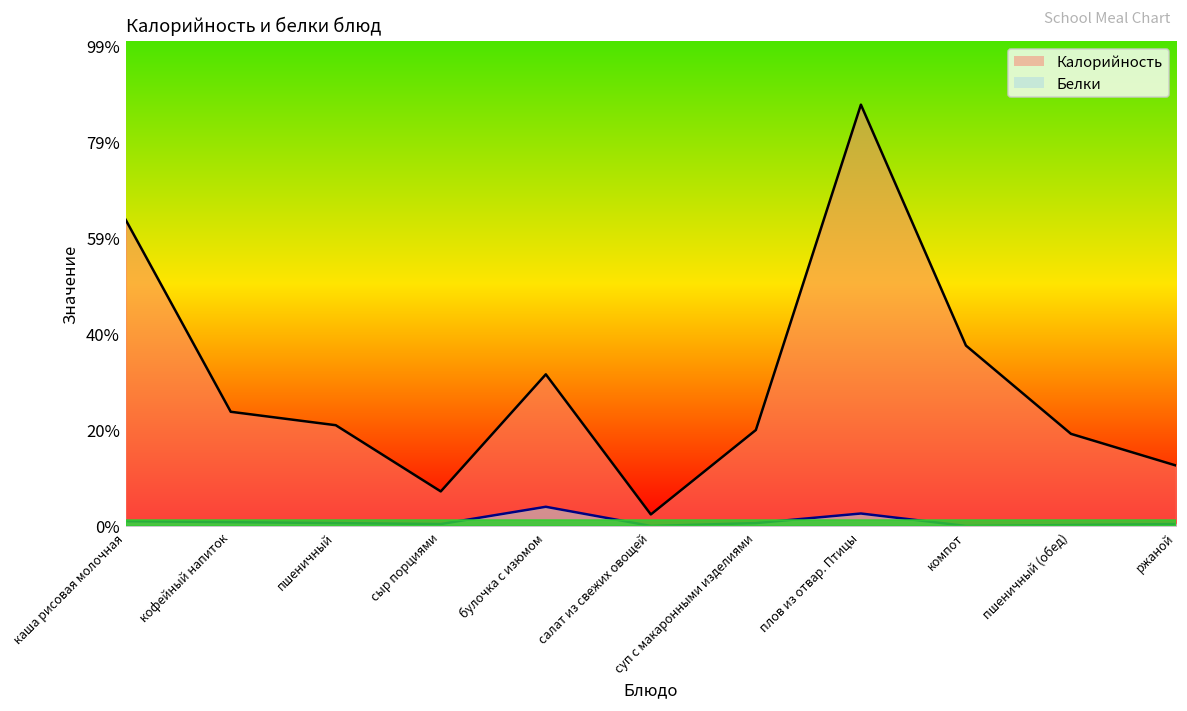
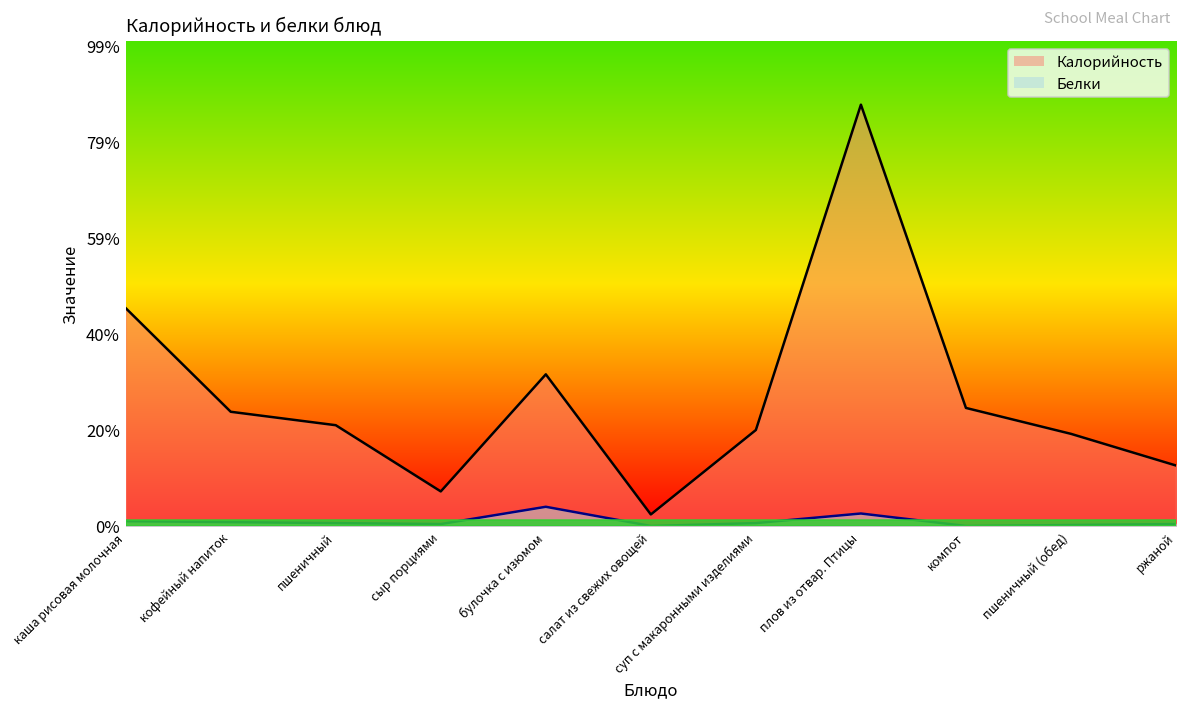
  {
    "Калорийность": {
-     "каша рисовая молочная": "63%",
+     "каша рисовая молочная": "45%",
      "кофейный напиток": "24%",
      "пшеничный": "21%",
      "сыр порциями": "7%",
      "булочка с изюмом": "31%",
      "салат из свежих овощей": "2%",
      "суп с макаронными изделиями": "20%",
      "плов из отвар. Птицы": "87%",
-     "компот": "37%",
+     "компот": "24%",
      "пшеничный (обед)": "19%",
      "ржаной": "12%"
    },
    "Белки": {
      "булочка с изюмом": "4%",
      "плов из отвар. Птицы": "3%"
    }
  }
